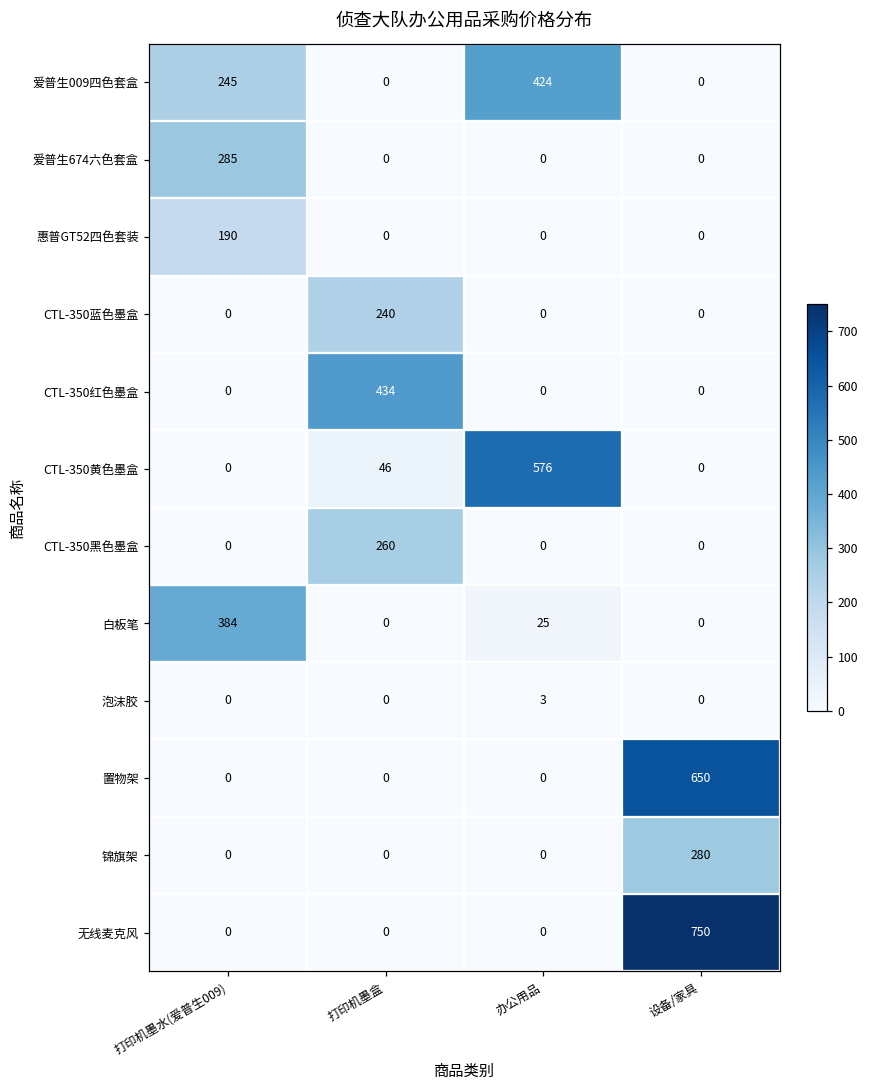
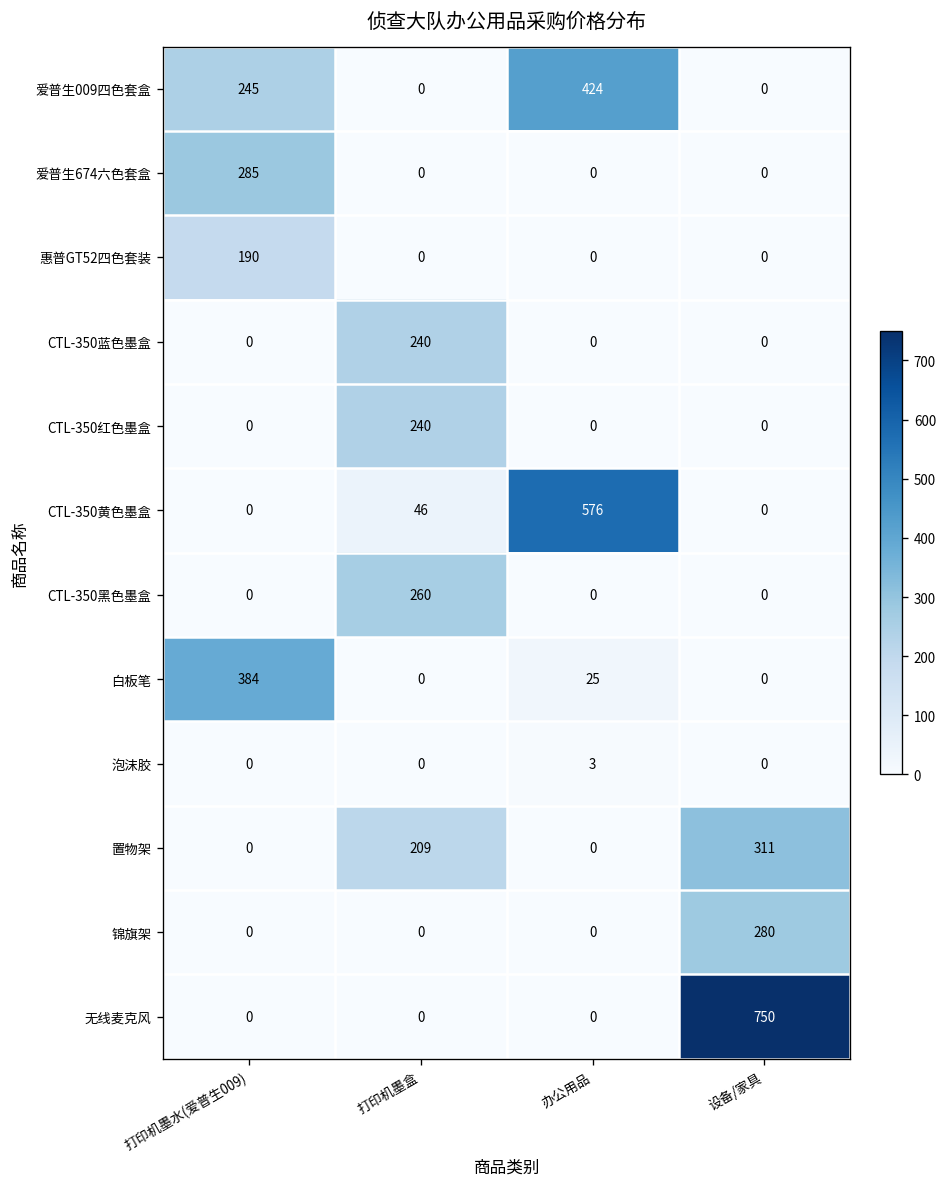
  {
    "爱普生009四色套盒": {
      "打印机墨水(爱普生009)": 245,
      "打印机墨盒": 0,
      "办公用品": 424,
      "设备/家具": 0
    },
    "爱普生674六色套盒": {
      "打印机墨水(爱普生009)": 285,
      "打印机墨盒": 0,
      "办公用品": 0,
      "设备/家具": 0
    },
    "惠普GT52四色套装": {
      "打印机墨水(爱普生009)": 190,
      "打印机墨盒": 0,
      "办公用品": 0,
      "设备/家具": 0
    },
    "CTL-350蓝色墨盒": {
      "打印机墨水(爱普生009)": 0,
      "打印机墨盒": 240,
      "办公用品": 0,
      "设备/家具": 0
    },
    "CTL-350红色墨盒": {
      "打印机墨水(爱普生009)": 0,
-     "打印机墨盒": 434,
+     "打印机墨盒": 240,
      "办公用品": 0,
      "设备/家具": 0
    },
    "CTL-350黄色墨盒": {
      "打印机墨水(爱普生009)": 0,
      "打印机墨盒": 46,
      "办公用品": 576,
      "设备/家具": 0
    },
    "CTL-350黑色墨盒": {
      "打印机墨水(爱普生009)": 0,
      "打印机墨盒": 260,
      "办公用品": 0,
      "设备/家具": 0
    },
    "白板笔": {
      "打印机墨水(爱普生009)": 384,
      "打印机墨盒": 0,
      "办公用品": 25,
      "设备/家具": 0
    },
    "泡沫胶": {
      "打印机墨水(爱普生009)": 0,
      "打印机墨盒": 0,
      "办公用品": 3,
      "设备/家具": 0
    },
    "置物架": {
      "打印机墨水(爱普生009)": 0,
-     "打印机墨盒": 0,
+     "打印机墨盒": 209,
      "办公用品": 0,
-     "设备/家具": 650
+     "设备/家具": 311
    },
    "锦旗架": {
      "打印机墨水(爱普生009)": 0,
      "打印机墨盒": 0,
      "办公用品": 0,
      "设备/家具": 280
    },
    "无线麦克风": {
      "打印机墨水(爱普生009)": 0,
      "打印机墨盒": 0,
      "办公用品": 0,
      "设备/家具": 750
    }
  }
